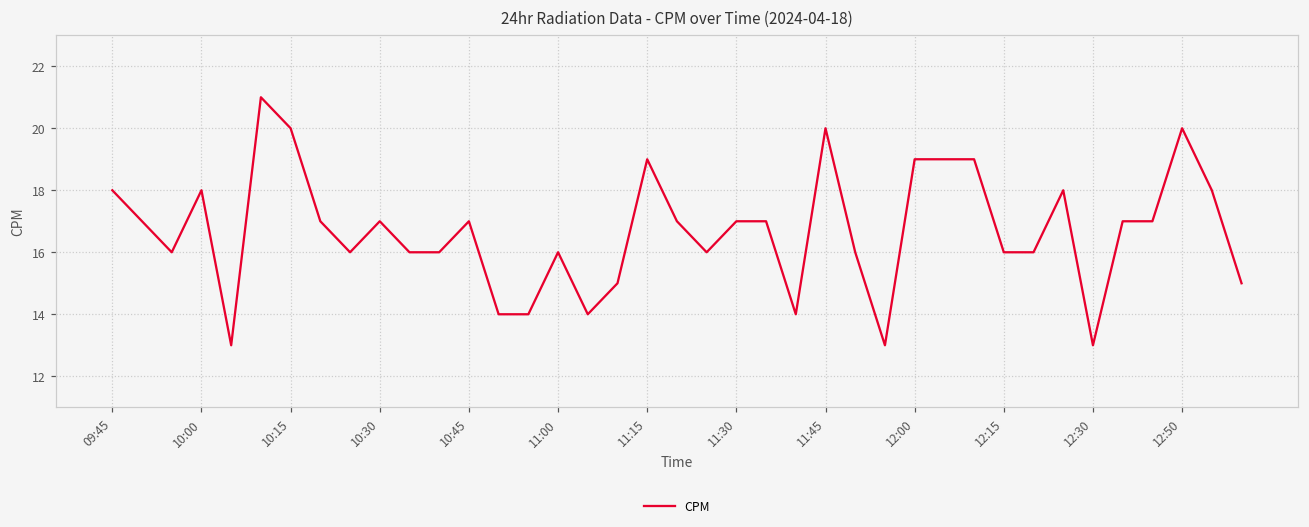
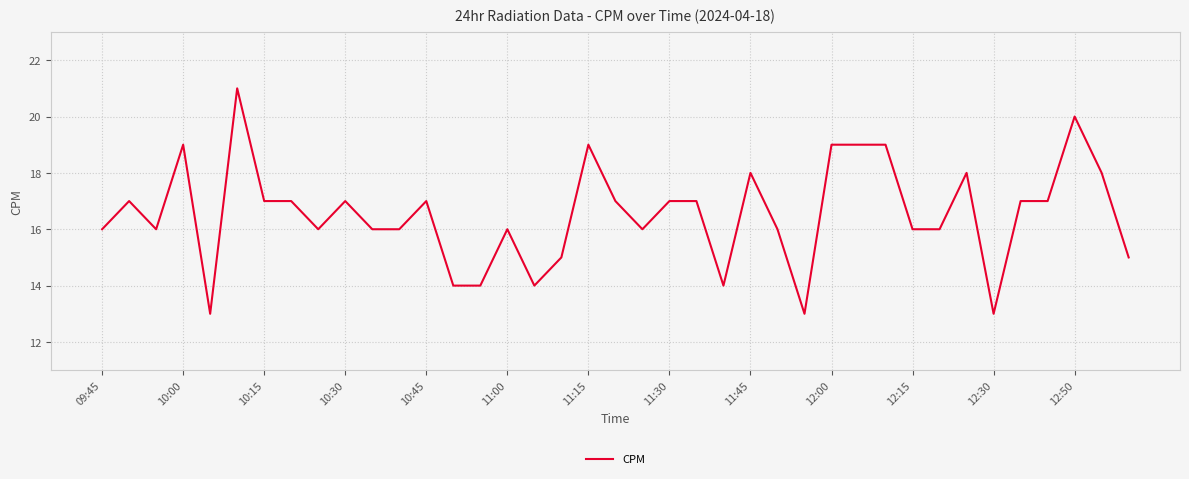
  {
-   "09:45": 18,
-   "10:00": 18,
-   "10:15": 20,
+   "09:45": 16,
+   "10:00": 19,
+   "10:15": 17,
    "10:30": 17,
    "10:45": 17,
    "11:00": 16,
    "11:15": 19,
    "11:30": 17,
-   "11:45": 20,
+   "11:45": 18,
    "12:00": 19,
    "12:15": 16,
    "12:30": 13,
    "12:50": 20
  }
